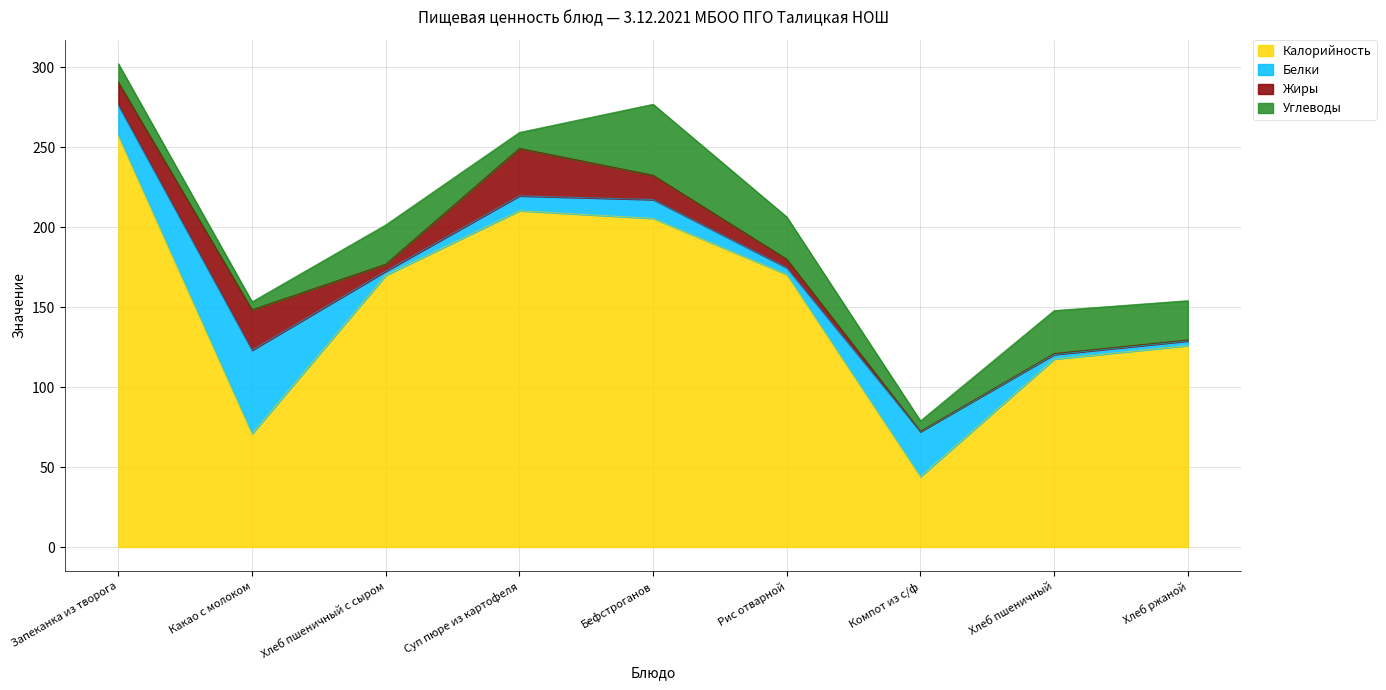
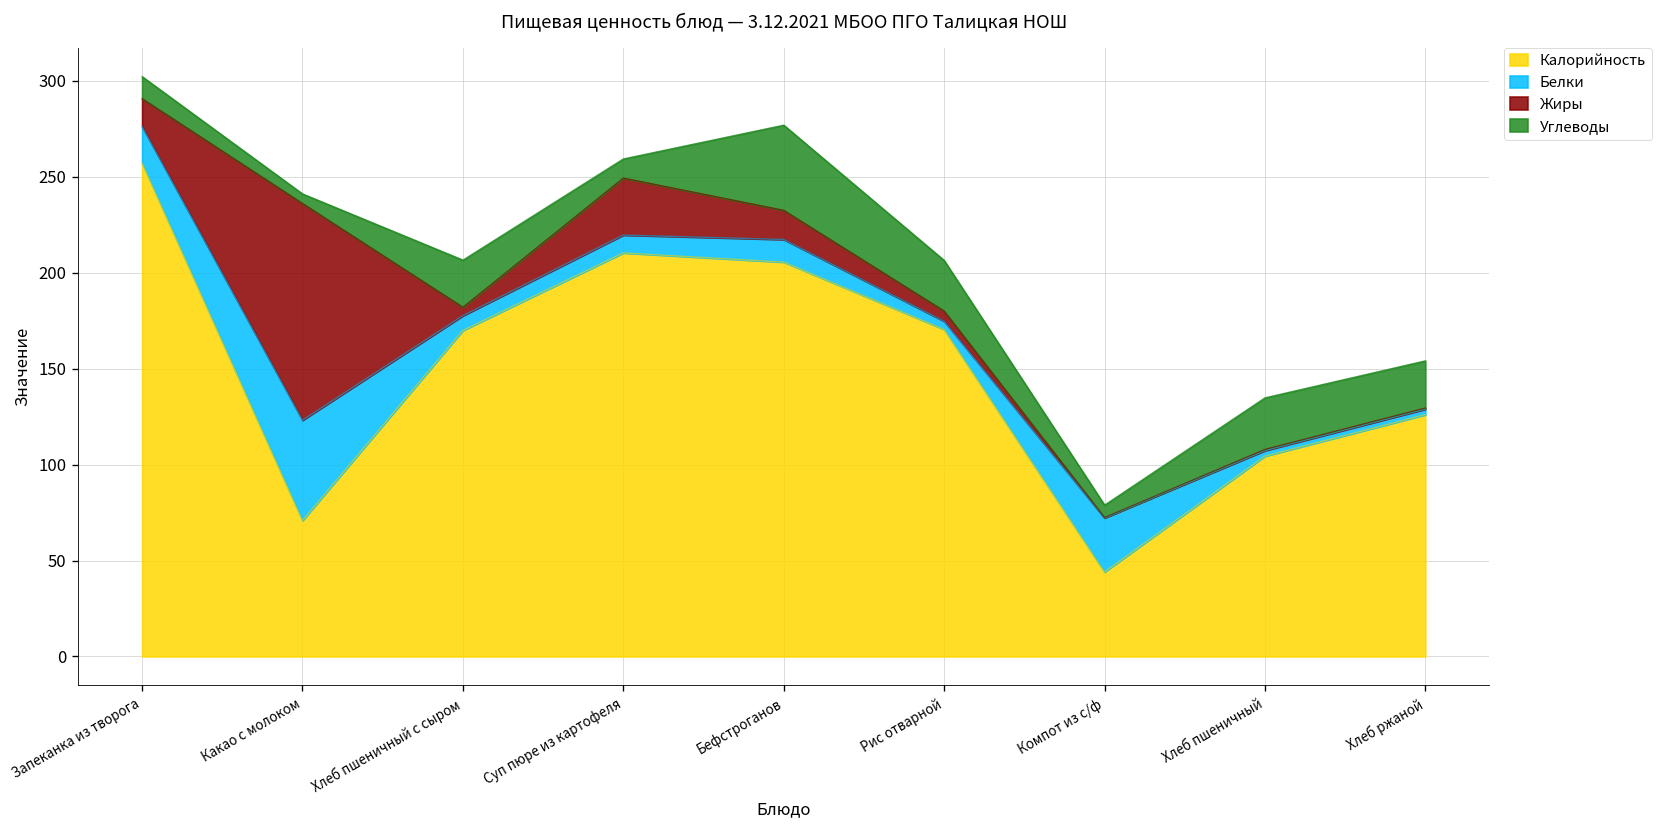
  {
    "Калорийность": {
      "Запеканка из творога": 257,
      "Какао с молоком": 71,
      "Хлеб пшеничный с сыром": 170,
      "Суп пюре из картофеля": 210,
      "Бефстроганов": 206,
      "Рис отварной": 170,
      "Компот из с/ф": 44,
-     "Хлеб пшеничный": 118,
+     "Хлеб пшеничный": 104,
      "Хлеб ржаной": 126
    },
    "Белки": {
      "Запеканка из творога": 19,
      "Какао с молоком": 52,
-     "Хлеб пшеничный с сыром": 3,
+     "Хлеб пшеничный с сыром": 8,
      "Суп пюре из картофеля": 9,
      "Бефстроганов": 12,
      "Рис отварной": 4
    },
    "Жиры": {
      "Запеканка из творога": 15,
-     "Какао с молоком": 25,
+     "Какао с молоком": 113,
      "Хлеб пшеничный с сыром": 4,
      "Суп пюре из картофеля": 30,
      "Бефстроганов": 15,
      "Рис отварной": 5
    },
    "Углеводы": {
      "Запеканка из творога": 12,
      "Какао с молоком": 5,
      "Хлеб пшеничный с сыром": 25,
      "Суп пюре из картофеля": 10,
      "Бефстроганов": 44,
      "Рис отварной": 26,
      "Компот из с/ф": 7,
      "Хлеб пшеничный": 27,
      "Хлеб ржаной": 25
    }
  }
